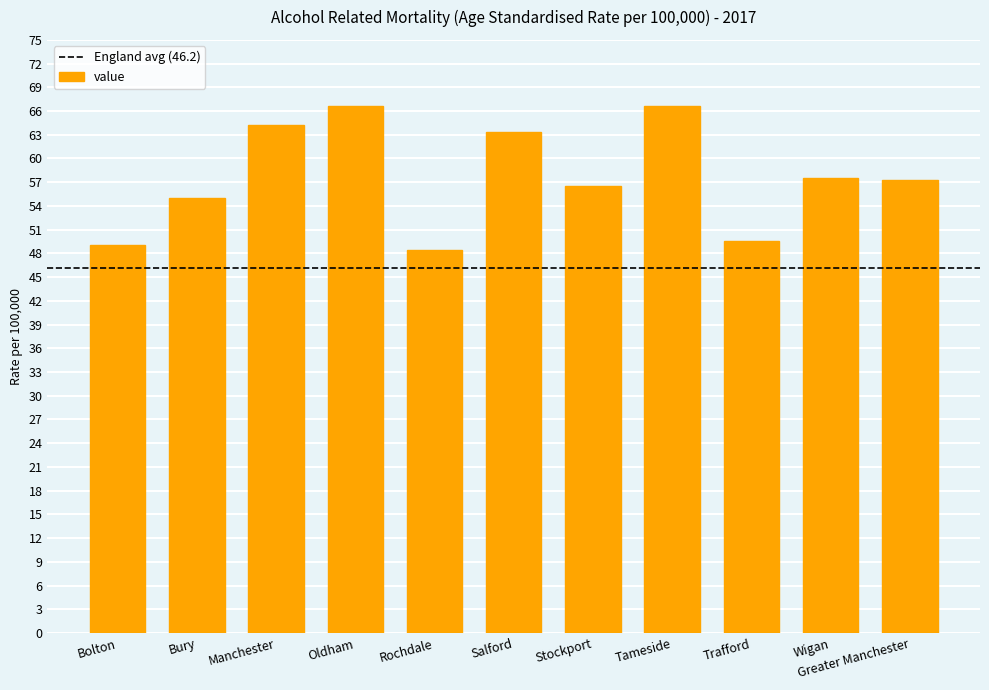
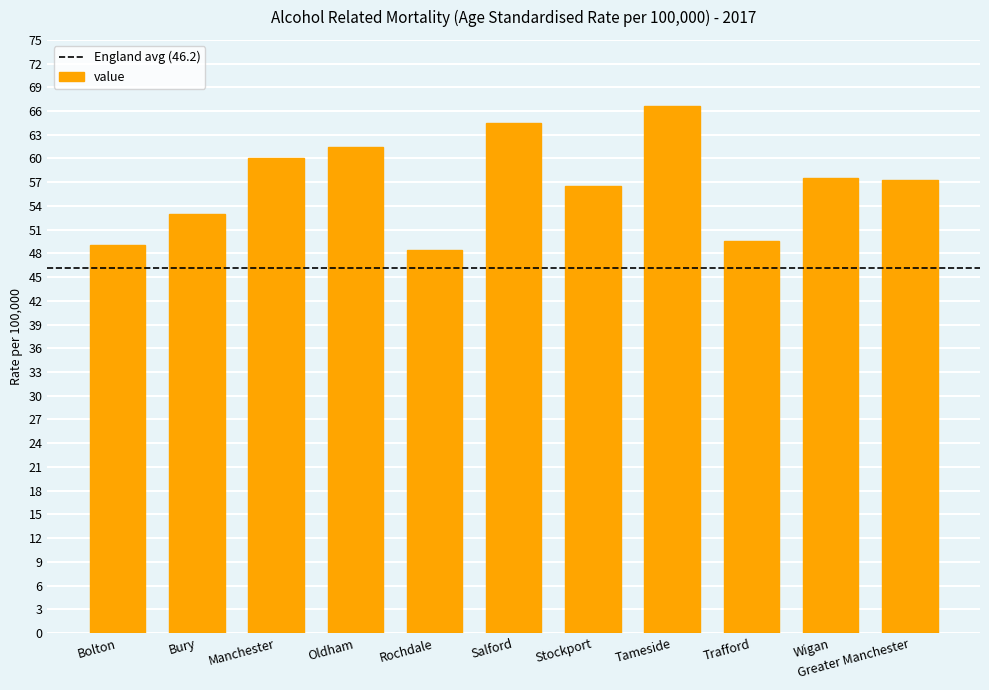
  {
    "Bolton": 49,
-   "Bury": 55,
-   "Manchester": 64,
-   "Oldham": 67,
+   "Bury": 53,
+   "Manchester": 60,
+   "Oldham": 62,
    "Rochdale": 48,
-   "Salford": 63,
+   "Salford": 65,
    "Stockport": 57,
    "Tameside": 67,
    "Trafford": 50,
    "Wigan": 58,
    "Greater Manchester": 57
  }
